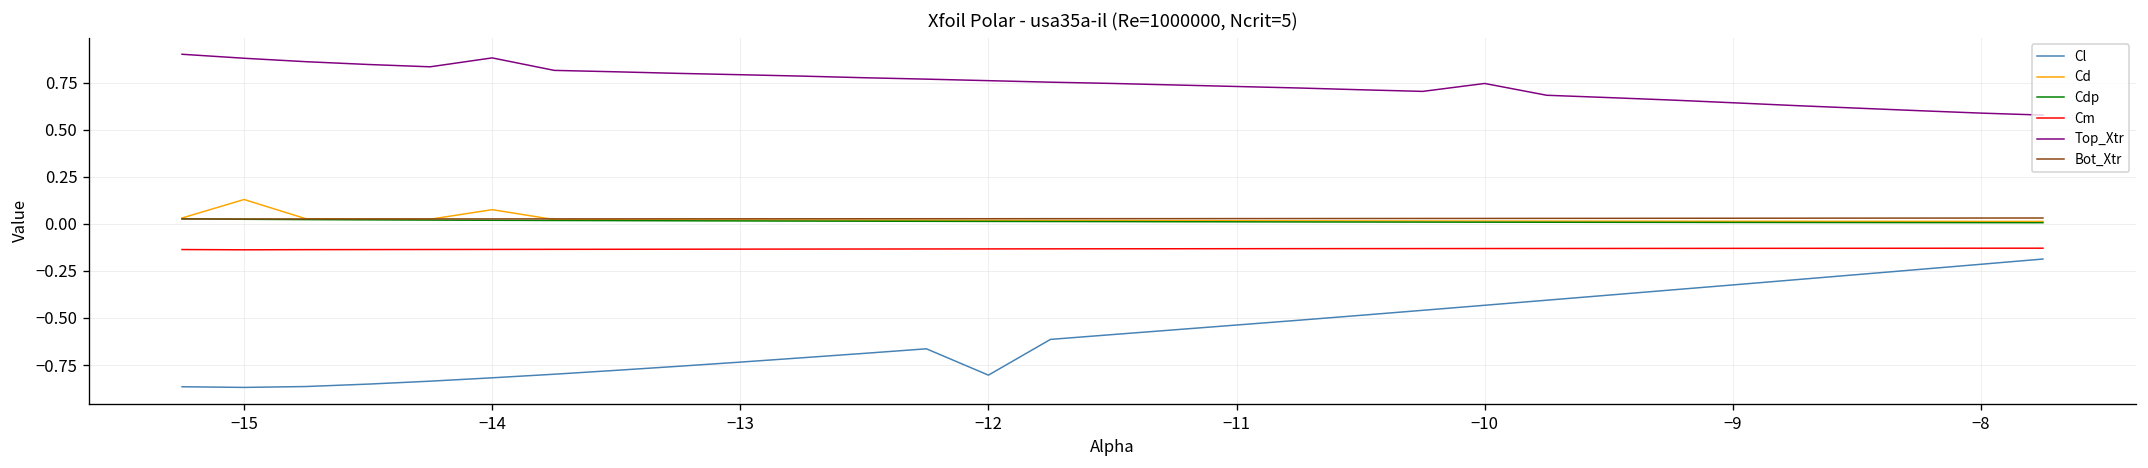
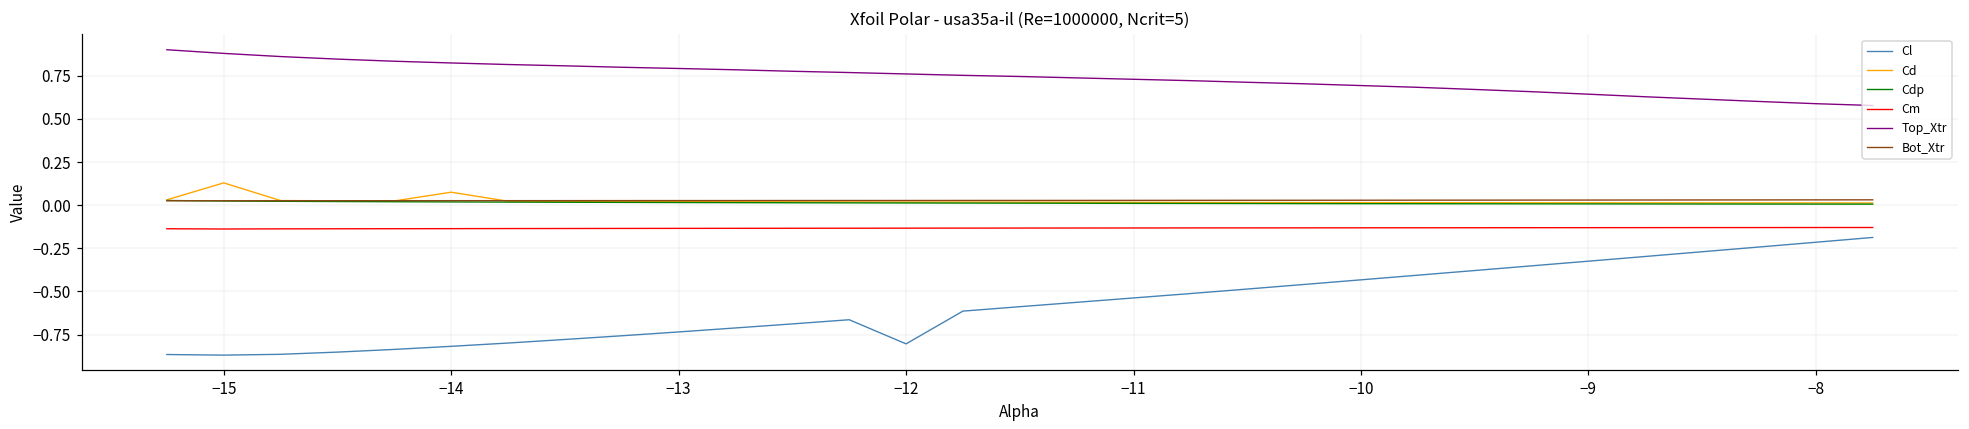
  {
    "Cl": {
      "−15": -0.87,
      "−14": -0.82,
      "−13": -0.73,
      "−12": -0.80,
      "−10": -0.43,
      "−9": -0.32,
      "−8": -0.21
    },
    "Cd": {
      "−15": 0.13,
      "−14": 0.08
    },
    "Cm": {
      "−15": -0.14,
      "−14": -0.14,
      "−13": -0.13,
      "−12": -0.13,
      "−10": -0.13,
      "−9": -0.13,
      "−8": -0.13
    },
    "Top_Xtr": {
      "−15": 0.88,
-     "−14": 0.88,
+     "−14": 0.82,
      "−13": 0.79,
      "−12": 0.76,
-     "−10": 0.75,
+     "−10": 0.69,
      "−9": 0.64,
      "−8": 0.59
    },
    "Bot_Xtr": {
      "−8": 0.03
    }
  }
